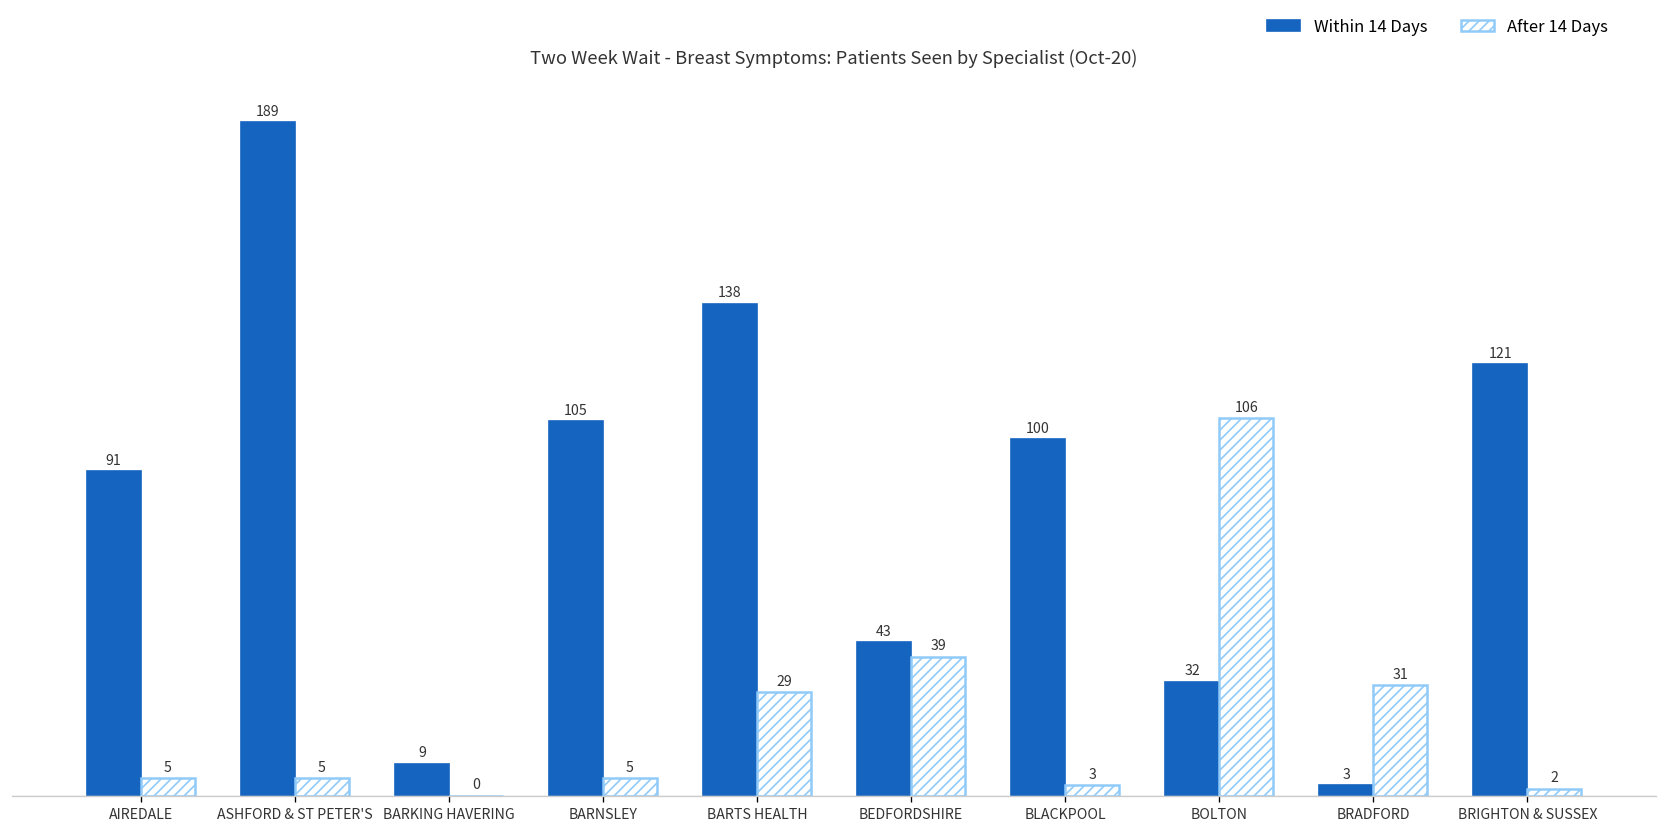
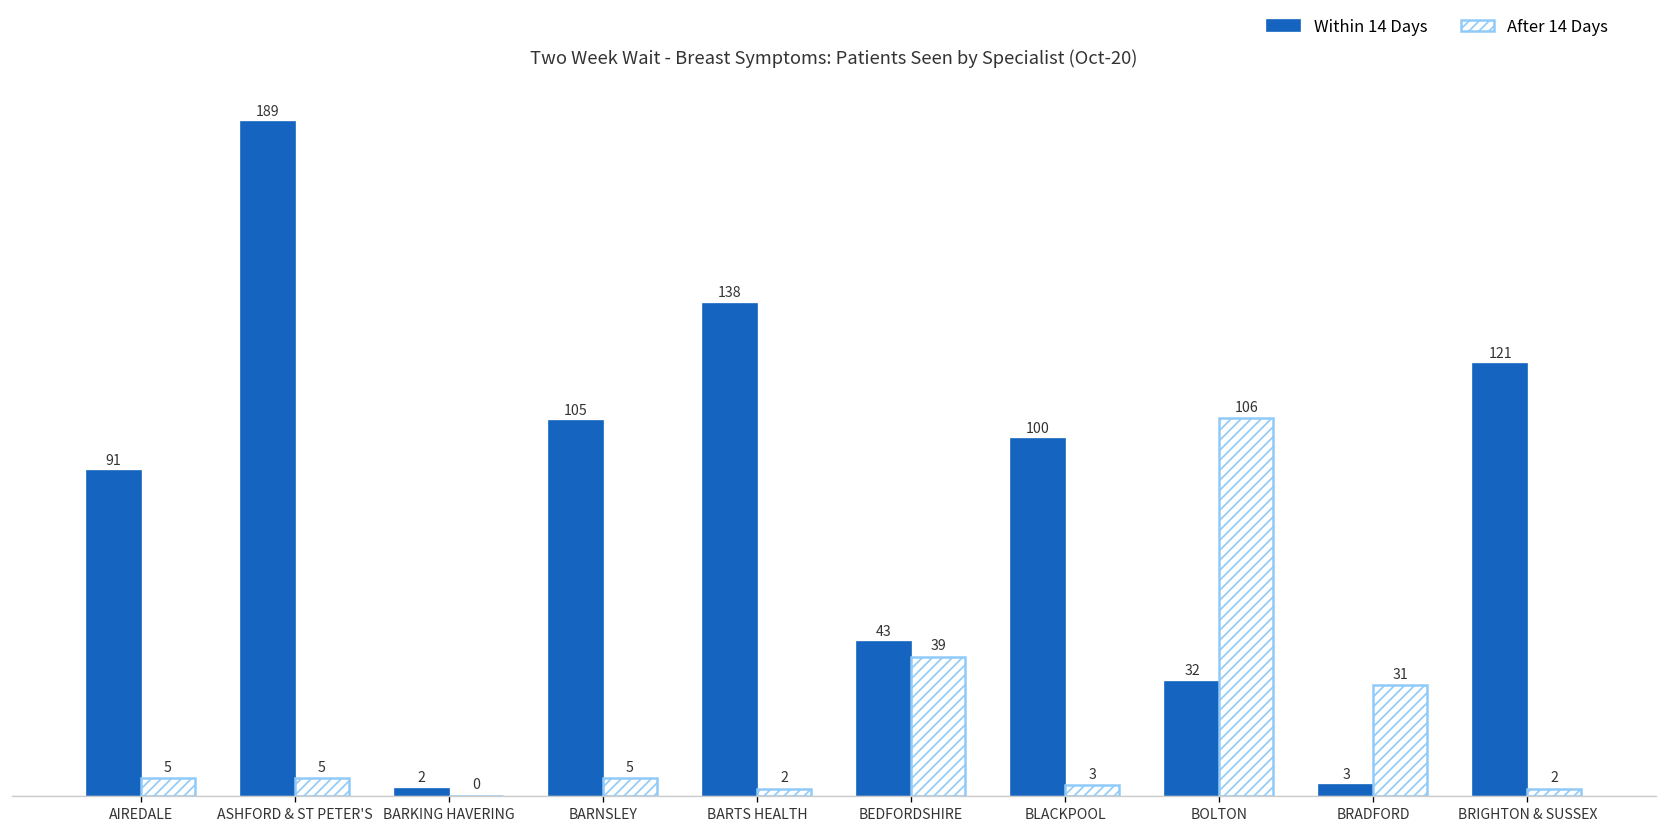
  {
    "Within 14 Days": {
      "AIREDALE": 91,
      "ASHFORD & ST PETER'S": 189,
-     "BARKING HAVERING": 9,
+     "BARKING HAVERING": 2,
      "BARNSLEY": 105,
      "BARTS HEALTH": 138,
      "BEDFORDSHIRE": 43,
      "BLACKPOOL": 100,
      "BOLTON": 32,
      "BRADFORD": 3,
      "BRIGHTON & SUSSEX": 121
    },
    "After 14 Days": {
      "AIREDALE": 5,
      "ASHFORD & ST PETER'S": 5,
      "BARKING HAVERING": 0,
      "BARNSLEY": 5,
-     "BARTS HEALTH": 29,
+     "BARTS HEALTH": 2,
      "BEDFORDSHIRE": 39,
      "BLACKPOOL": 3,
      "BOLTON": 106,
      "BRADFORD": 31,
      "BRIGHTON & SUSSEX": 2
    }
  }
